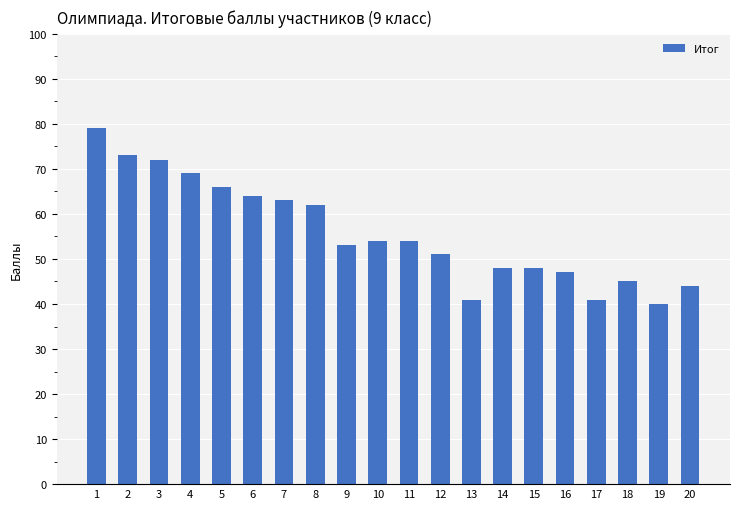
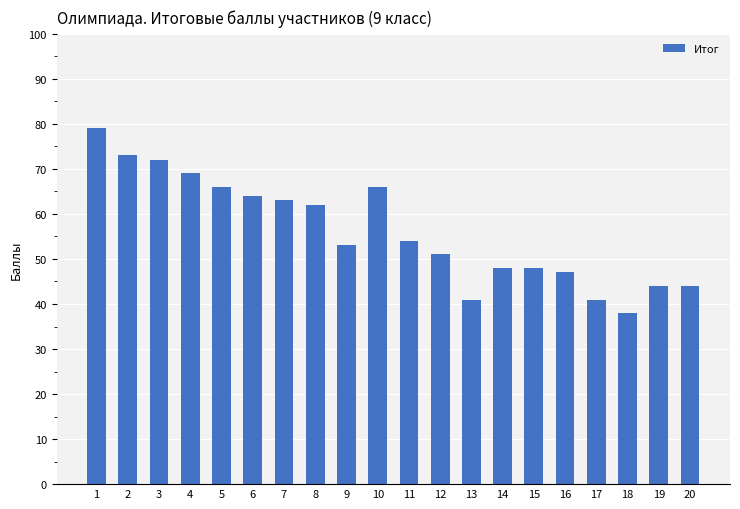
  {
    "1": 79,
    "2": 73,
    "3": 72,
    "4": 69,
    "5": 66,
    "6": 64,
    "7": 63,
    "8": 62,
    "9": 53,
-   "10": 54,
+   "10": 66,
    "11": 54,
    "12": 51,
    "13": 41,
    "14": 48,
    "15": 48,
    "16": 47,
    "17": 41,
-   "18": 45,
-   "19": 40,
+   "18": 38,
+   "19": 44,
    "20": 44
  }
